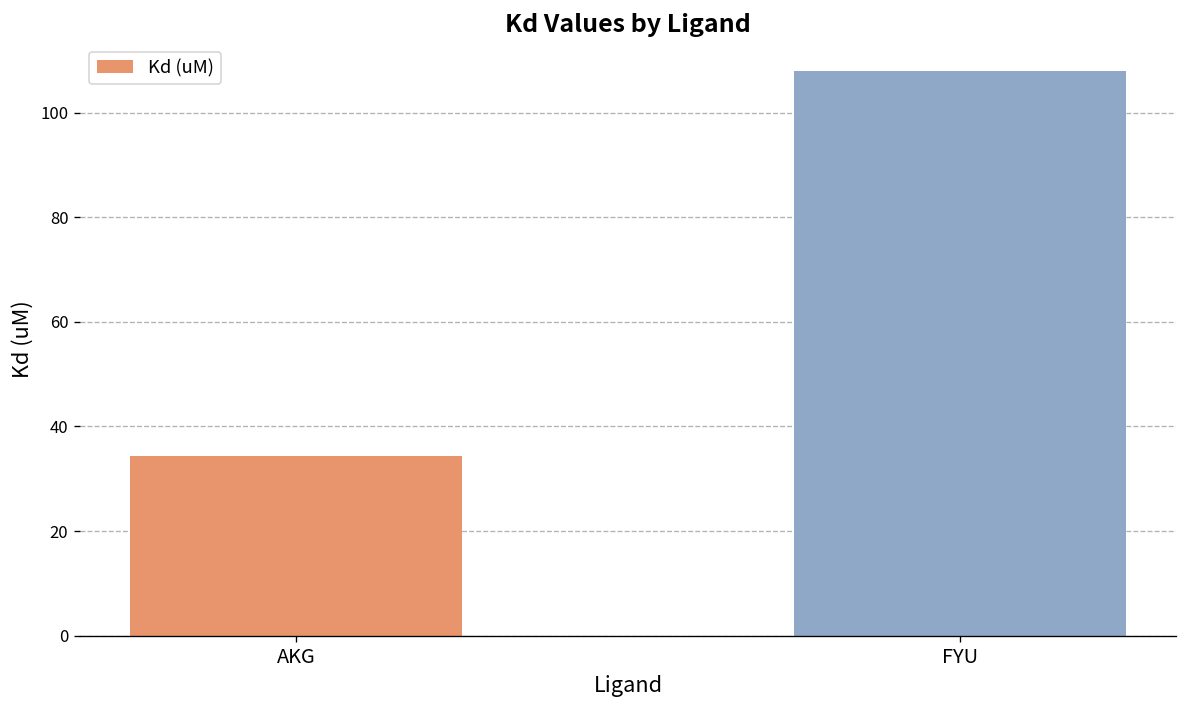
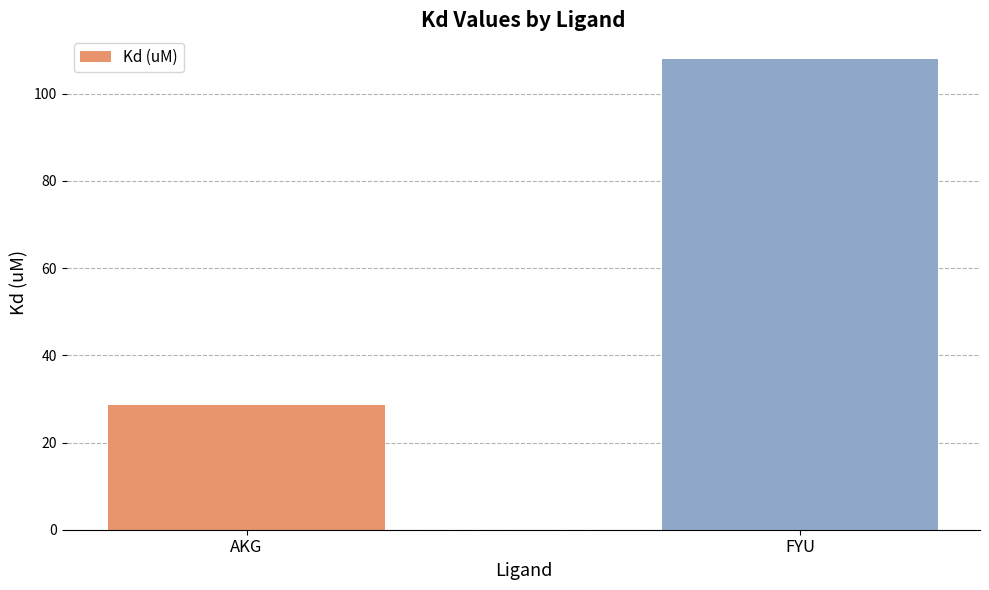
  {
-   "AKG": 34,
+   "AKG": 29,
    "FYU": 108
  }
